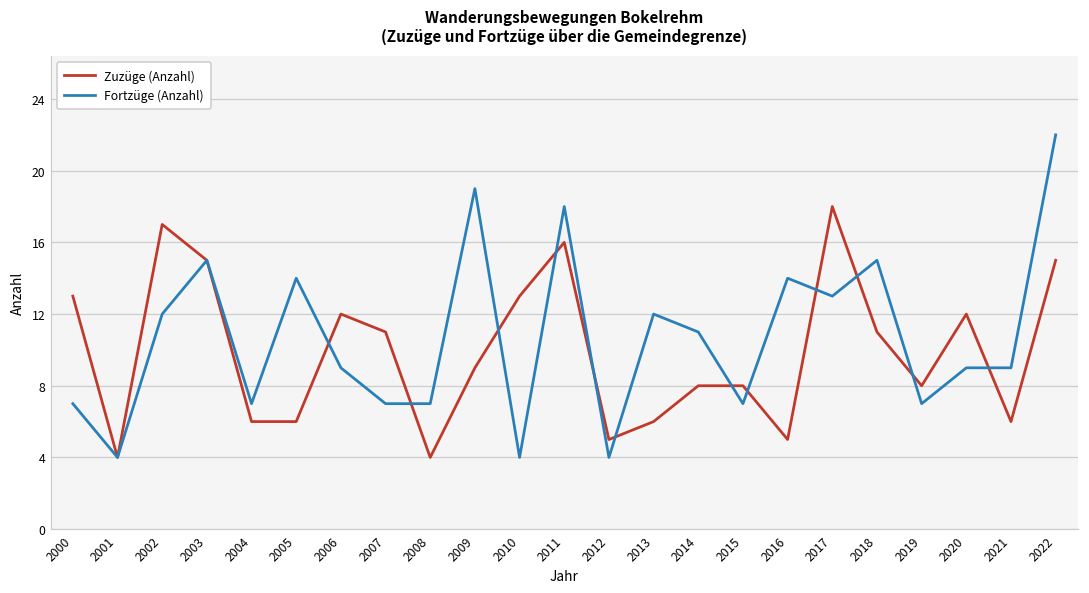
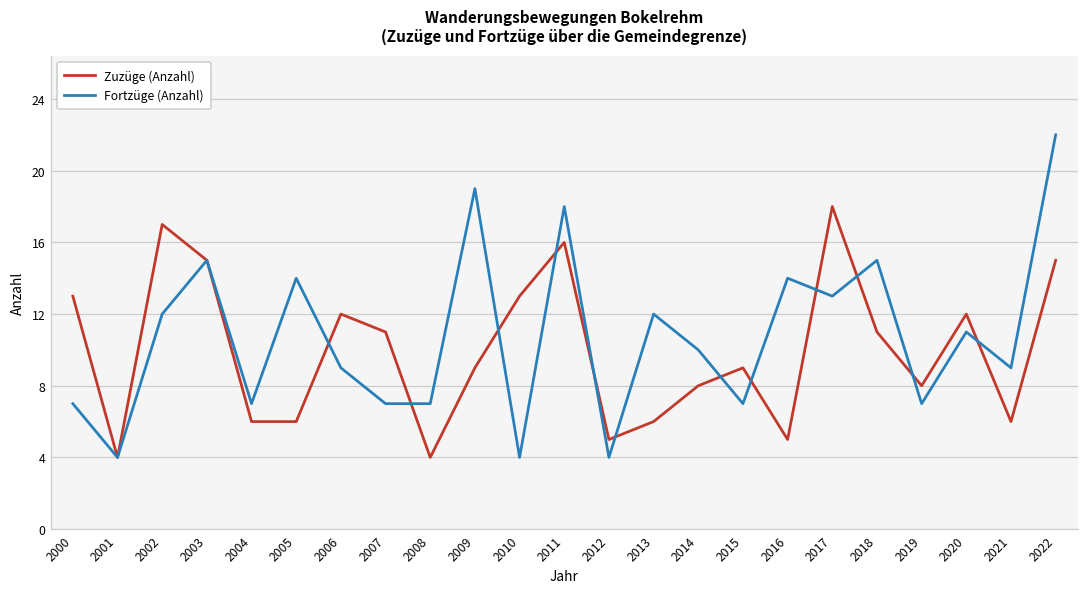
  {
    "Zuzüge (Anzahl)": {
      "2000": 13,
      "2002": 17,
      "2004": 6,
      "2005": 6,
      "2006": 12,
      "2007": 11,
      "2008": 4,
      "2009": 9,
      "2010": 13,
      "2011": 16,
      "2012": 5,
      "2013": 6,
      "2014": 8,
-     "2015": 8,
+     "2015": 9,
      "2016": 5,
      "2017": 18,
      "2018": 11,
      "2019": 8,
      "2020": 12,
      "2021": 6,
      "2022": 15
    },
    "Fortzüge (Anzahl)": {
      "2000": 7,
      "2002": 12,
      "2004": 7,
      "2005": 14,
      "2006": 9,
      "2007": 7,
      "2008": 7,
      "2009": 19,
      "2010": 4,
      "2011": 18,
      "2012": 4,
      "2013": 12,
-     "2014": 11,
+     "2014": 10,
      "2015": 7,
      "2016": 14,
      "2017": 13,
      "2018": 15,
      "2019": 7,
-     "2020": 9,
+     "2020": 11,
      "2021": 9,
      "2022": 22
    }
  }
